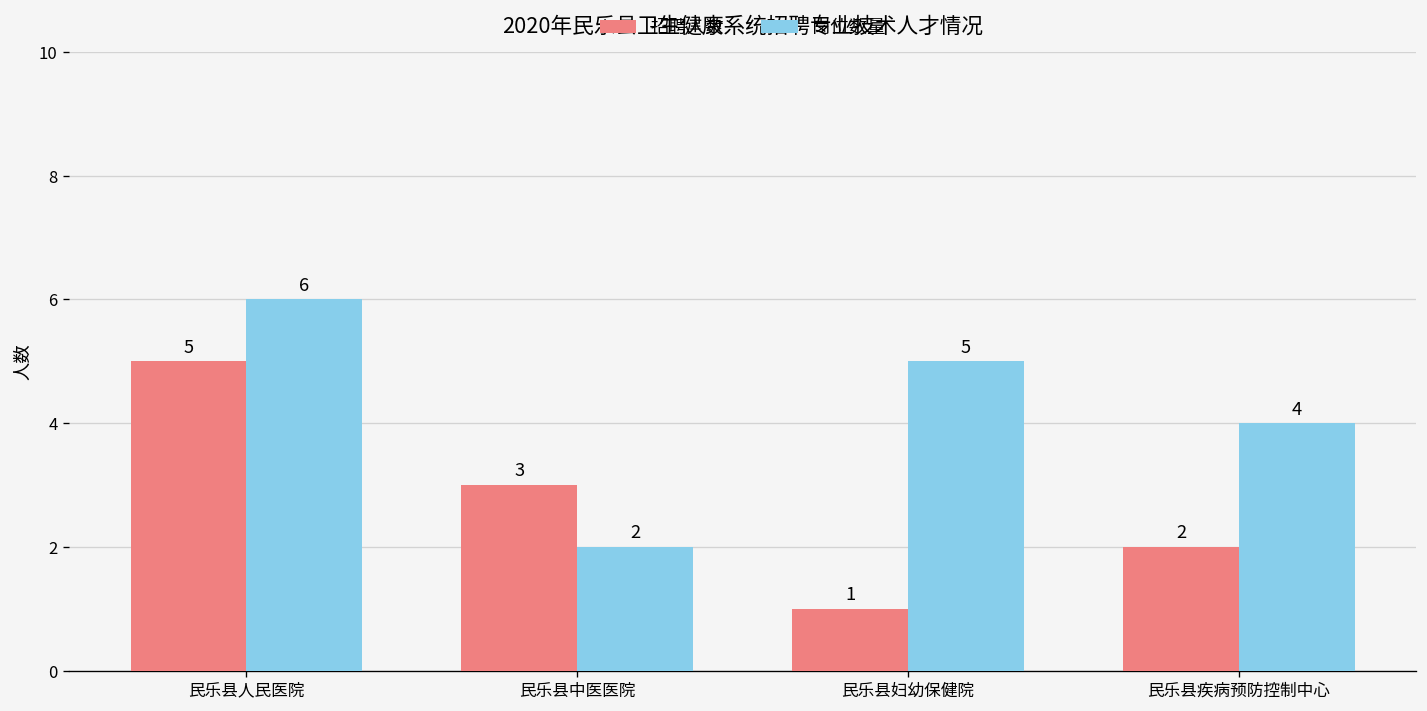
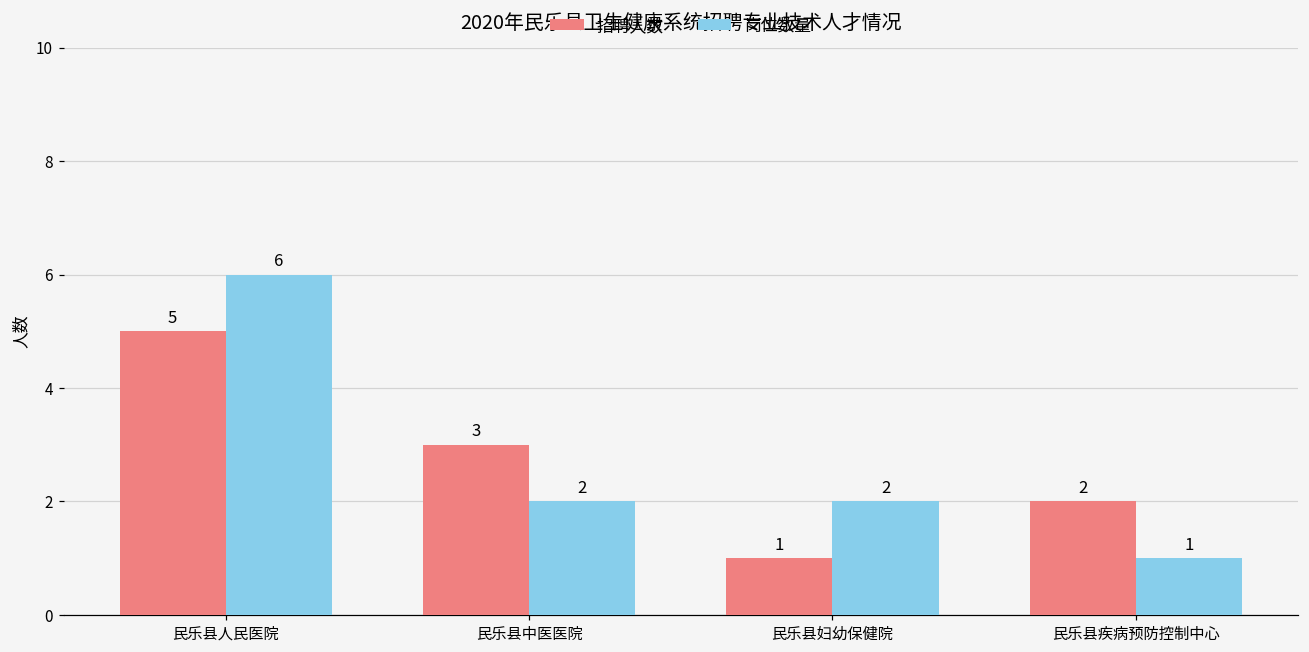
  {
    "招聘人数": {
      "民乐县人民医院": 5,
      "民乐县中医医院": 3,
      "民乐县妇幼保健院": 1,
      "民乐县疾病预防控制中心": 2
    },
    "岗位数量": {
      "民乐县人民医院": 6,
      "民乐县中医医院": 2,
-     "民乐县妇幼保健院": 5,
-     "民乐县疾病预防控制中心": 4
+     "民乐县妇幼保健院": 2,
+     "民乐县疾病预防控制中心": 1
    }
  }
